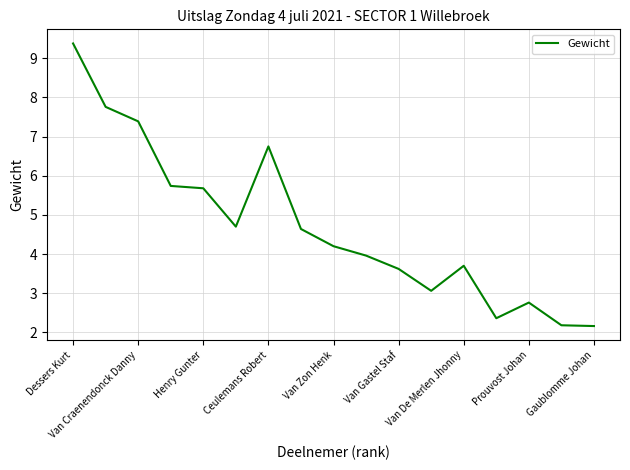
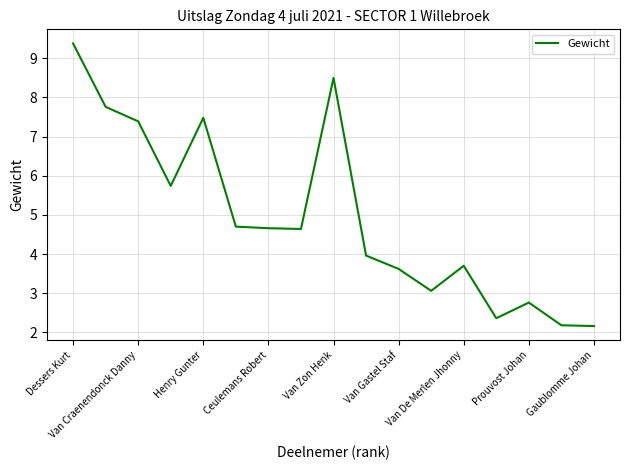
  {
    "Dessers Kurt": 9.4,
    "Van Craenendonck Danny": 7.4,
-   "Henry Gunter": 5.7,
-   "Ceulemans Robert": 6.8,
-   "Van Zon Henk": 4.2,
+   "Henry Gunter": 7.5,
+   "Ceulemans Robert": 4.7,
+   "Van Zon Henk": 8.5,
    "Van Gastel Staf": 3.6,
    "Van De Merlen Jhonny": 3.7,
    "Prouvost Johan": 2.8,
    "Gaublomme Johan": 2.2
  }
